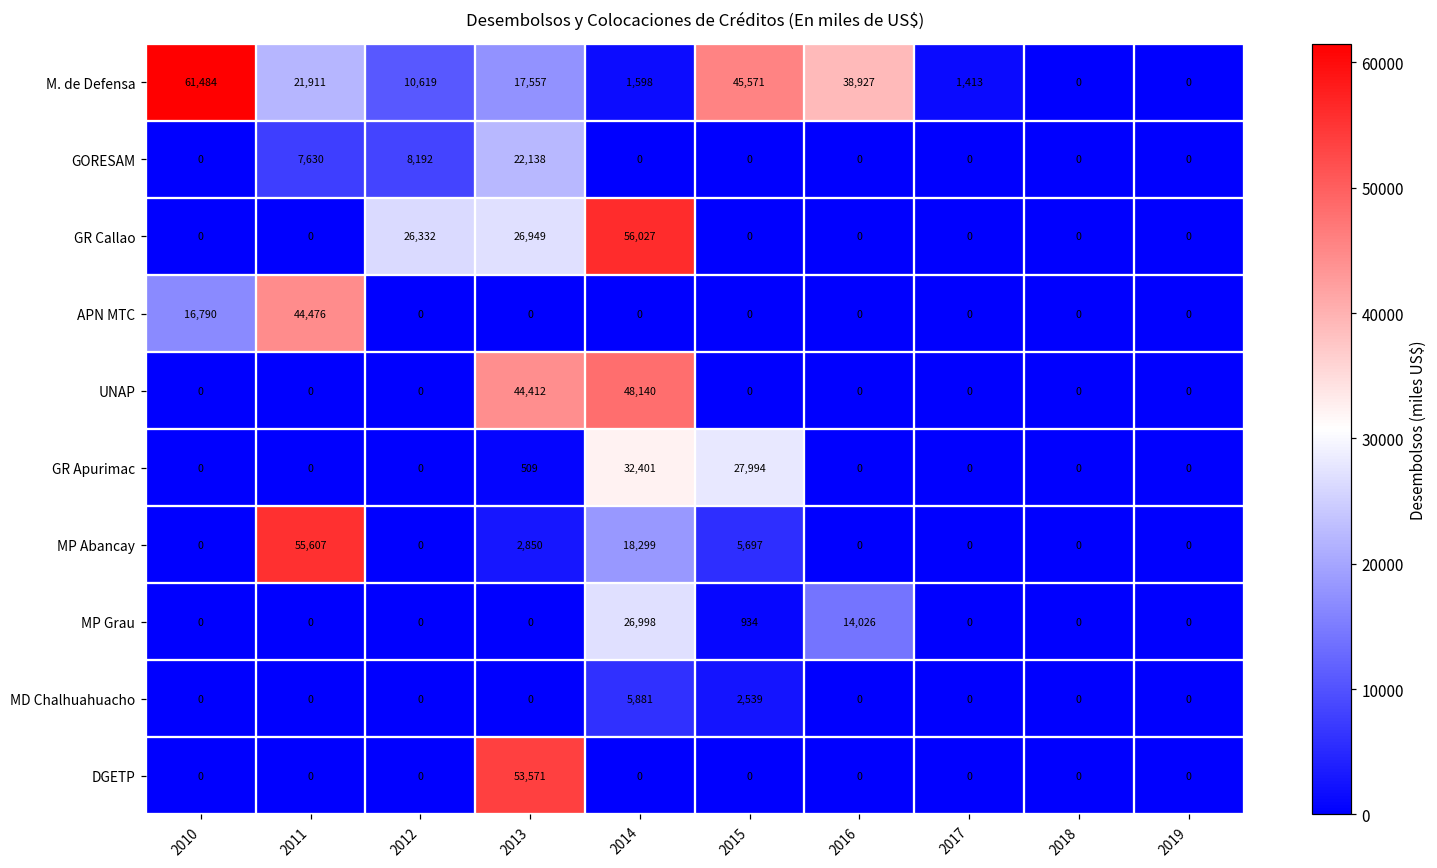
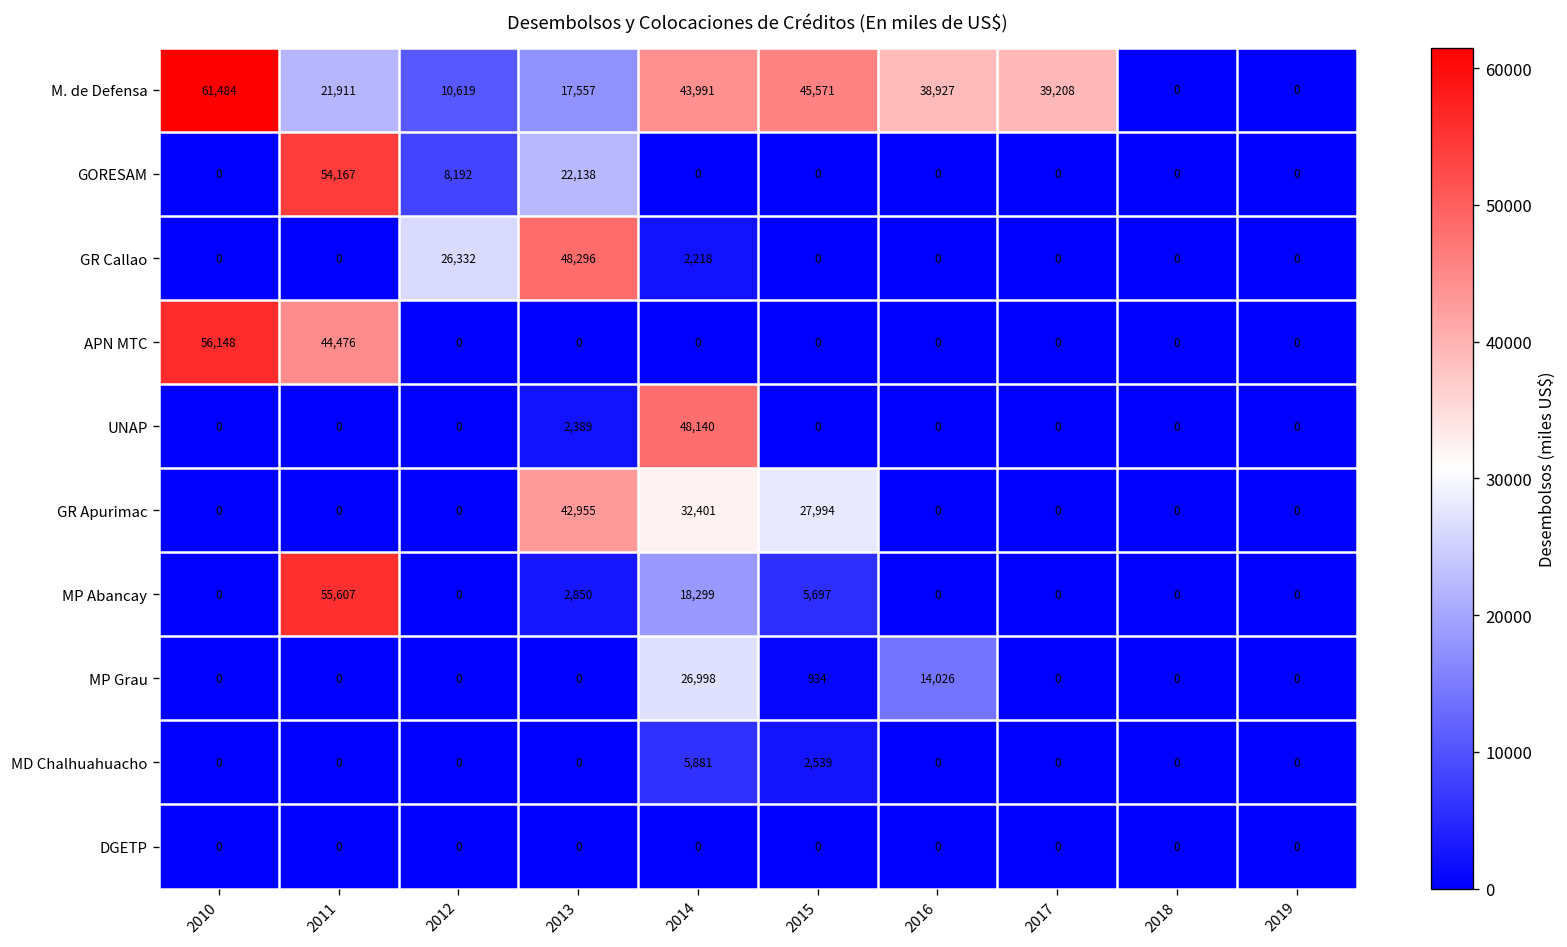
  {
    "M. de Defensa": {
      "2010": "61,484",
      "2011": "21,911",
      "2012": "10,619",
      "2013": "17,557",
-     "2014": "1,598",
+     "2014": "43,991",
      "2015": "45,571",
      "2016": "38,927",
-     "2017": "1,413",
+     "2017": "39,208",
      "2018": "0",
      "2019": "0"
    },
    "GORESAM": {
      "2010": "0",
-     "2011": "7,630",
+     "2011": "54,167",
      "2012": "8,192",
      "2013": "22,138",
      "2014": "0",
      "2015": "0",
      "2016": "0",
      "2017": "0",
      "2018": "0",
      "2019": "0"
    },
    "GR Callao": {
      "2010": "0",
      "2011": "0",
      "2012": "26,332",
-     "2013": "26,949",
-     "2014": "56,027",
+     "2013": "48,296",
+     "2014": "2,218",
      "2015": "0",
      "2016": "0",
      "2017": "0",
      "2018": "0",
      "2019": "0"
    },
    "APN MTC": {
-     "2010": "16,790",
+     "2010": "56,148",
      "2011": "44,476",
      "2012": "0",
      "2013": "0",
      "2014": "0",
      "2015": "0",
      "2016": "0",
      "2017": "0",
      "2018": "0",
      "2019": "0"
    },
    "UNAP": {
      "2010": "0",
      "2011": "0",
      "2012": "0",
-     "2013": "44,412",
+     "2013": "2,389",
      "2014": "48,140",
      "2015": "0",
      "2016": "0",
      "2017": "0",
      "2018": "0",
      "2019": "0"
    },
    "GR Apurimac": {
      "2010": "0",
      "2011": "0",
      "2012": "0",
-     "2013": "509",
+     "2013": "42,955",
      "2014": "32,401",
      "2015": "27,994",
      "2016": "0",
      "2017": "0",
      "2018": "0",
      "2019": "0"
    },
    "MP Abancay": {
      "2010": "0",
      "2011": "55,607",
      "2012": "0",
      "2013": "2,850",
      "2014": "18,299",
      "2015": "5,697",
      "2016": "0",
      "2017": "0",
      "2018": "0",
      "2019": "0"
    },
    "MP Grau": {
      "2010": "0",
      "2011": "0",
      "2012": "0",
      "2013": "0",
      "2014": "26,998",
      "2015": "934",
      "2016": "14,026",
      "2017": "0",
      "2018": "0",
      "2019": "0"
    },
    "MD Chalhuahuacho": {
      "2010": "0",
      "2011": "0",
      "2012": "0",
      "2013": "0",
      "2014": "5,881",
      "2015": "2,539",
      "2016": "0",
      "2017": "0",
      "2018": "0",
      "2019": "0"
    },
    "DGETP": {
      "2010": "0",
      "2011": "0",
      "2012": "0",
-     "2013": "53,571",
+     "2013": "0",
      "2014": "0",
      "2015": "0",
      "2016": "0",
      "2017": "0",
      "2018": "0",
      "2019": "0"
    }
  }
